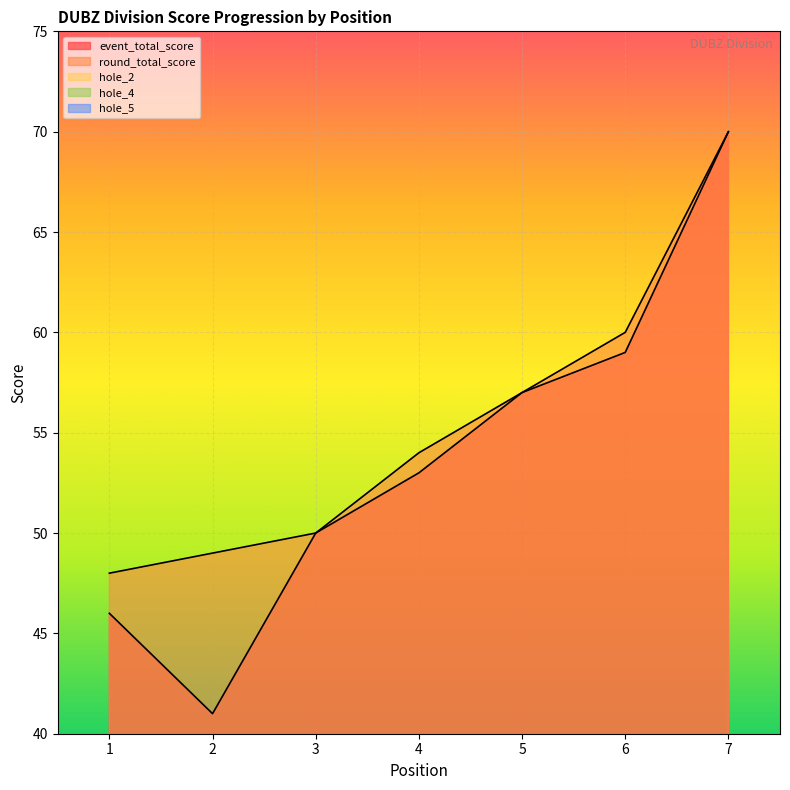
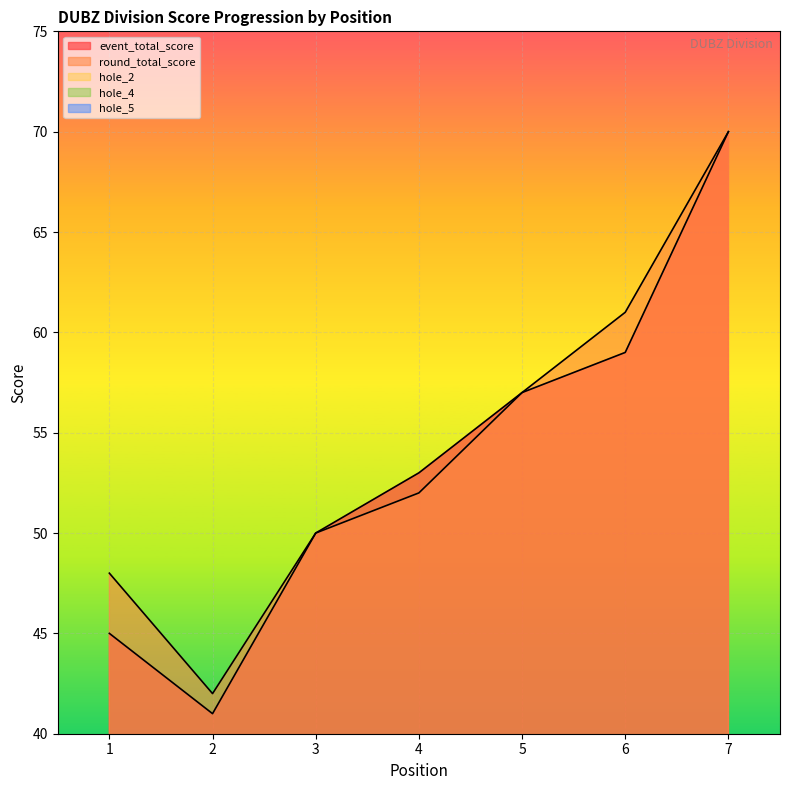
  {
    "event_total_score": {
-     "1": 46,
+     "1": 45,
      "2": 41,
      "4": 53,
      "6": 59
    },
    "round_total_score": {
      "1": 48,
-     "2": 49,
-     "4": 54,
-     "6": 60
+     "2": 42,
+     "4": 52,
+     "6": 61
    }
  }
